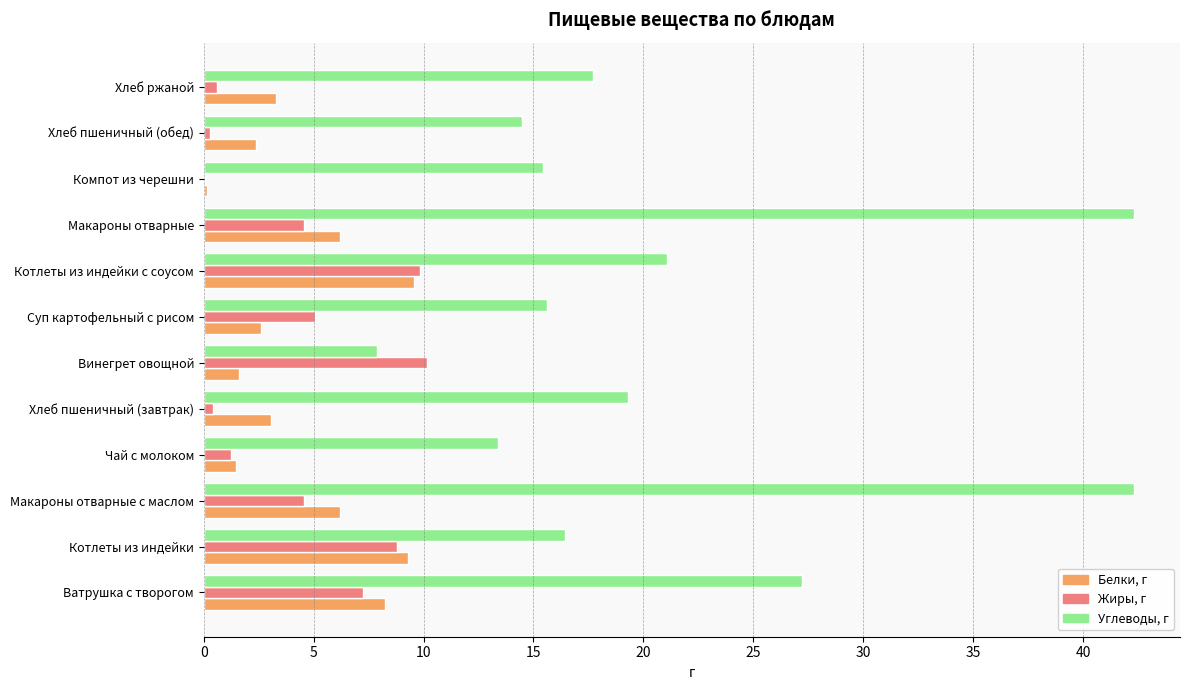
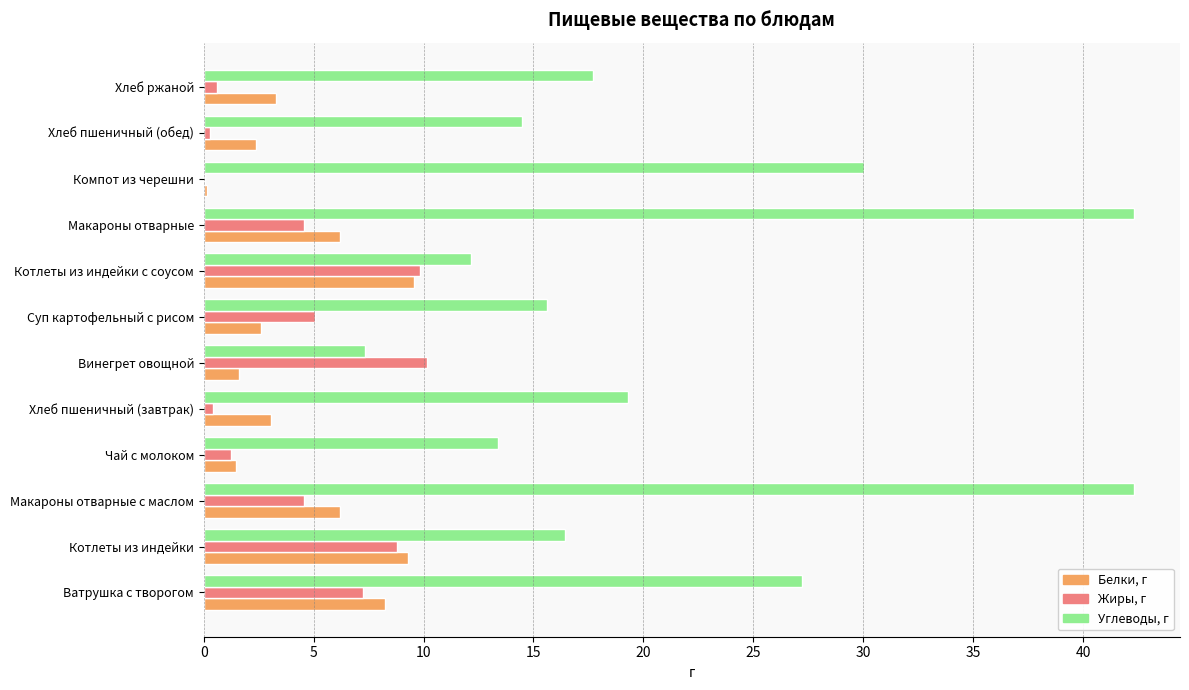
  {
    "Углеводы, г": {
      "Хлеб ржаной": 17.7,
      "Хлеб пшеничный (обед)": 14.5,
-     "Компот из черешни": 15.4,
+     "Компот из черешни": 30.0,
      "Макароны отварные": 42.3,
-     "Котлеты из индейки с соусом": 21.1,
+     "Котлеты из индейки с соусом": 12.1,
      "Суп картофельный с рисом": 15.6,
-     "Винегрет овощной": 7.9,
+     "Винегрет овощной": 7.3,
      "Хлеб пшеничный (завтрак)": 19.3,
      "Чай с молоком": 13.4,
      "Макароны отварные с маслом": 42.3,
      "Котлеты из индейки": 16.4,
      "Ватрушка с творогом": 27.2
    }
  }
